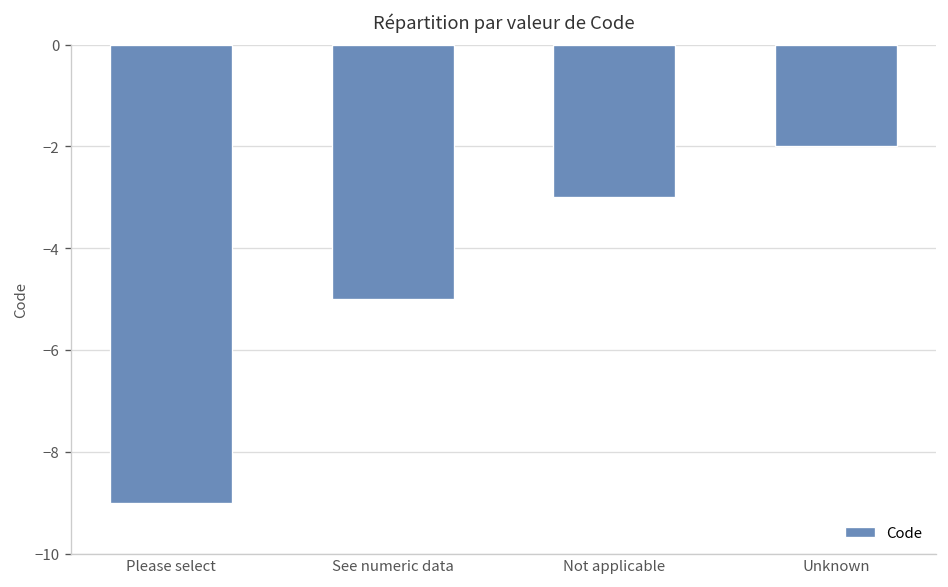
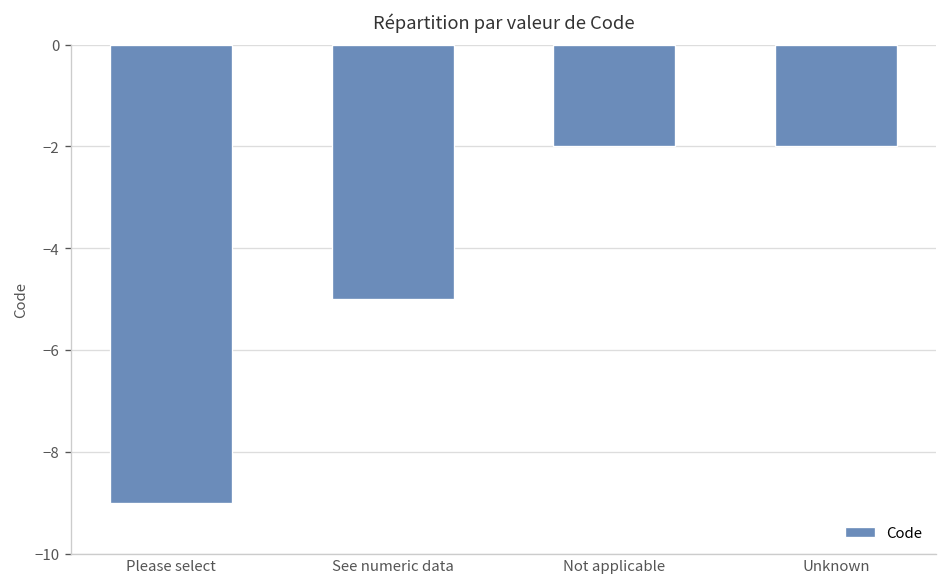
  {
    "Please select": -9,
    "See numeric data": -5,
-   "Not applicable": -3,
+   "Not applicable": -2,
    "Unknown": -2
  }
